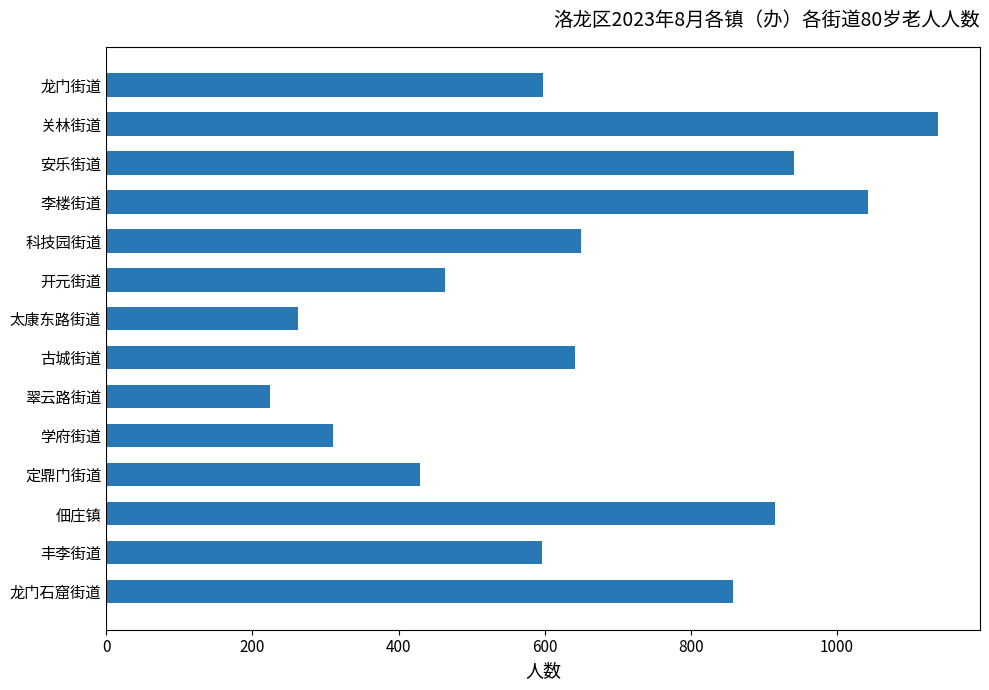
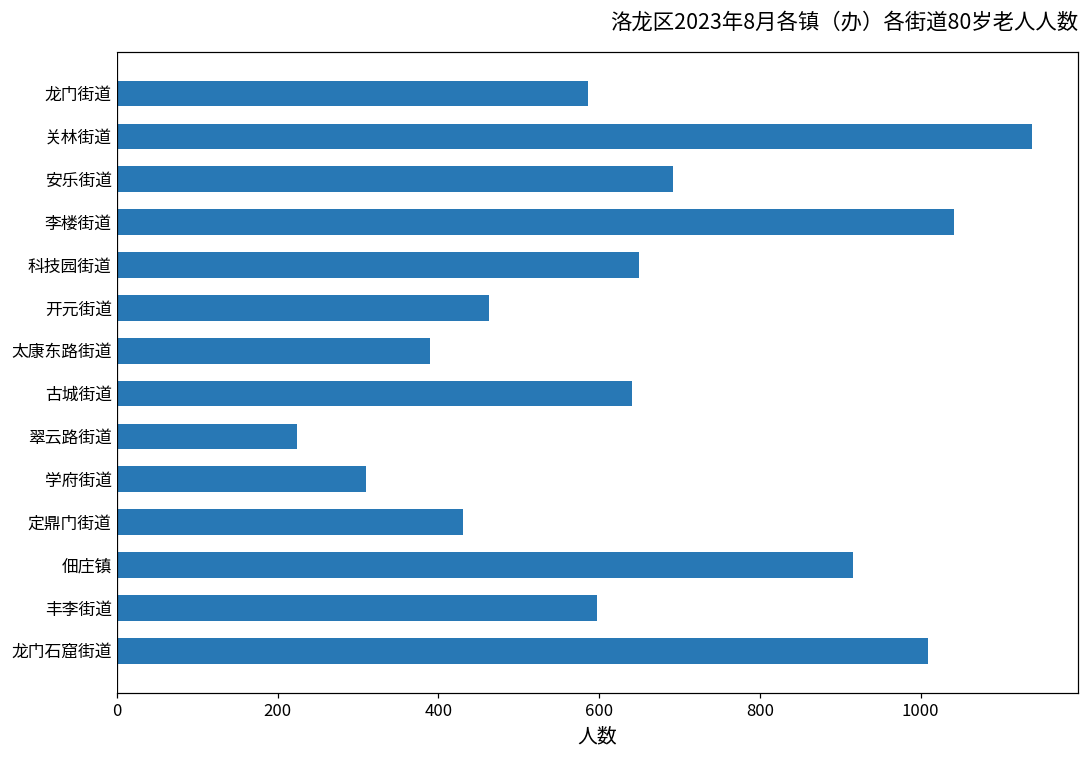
  {
-   "龙门街道": 600,
+   "龙门街道": 590,
    "关林街道": 1140,
-   "安乐街道": 940,
+   "安乐街道": 690,
    "李楼街道": 1040,
    "科技园街道": 650,
    "开元街道": 460,
-   "太康东路街道": 260,
+   "太康东路街道": 390,
    "古城街道": 640,
    "翠云路街道": 220,
    "学府街道": 310,
    "定鼎门街道": 430,
    "佃庄镇": 920,
    "丰李街道": 600,
-   "龙门石窟街道": 860
+   "龙门石窟街道": 1010
  }
